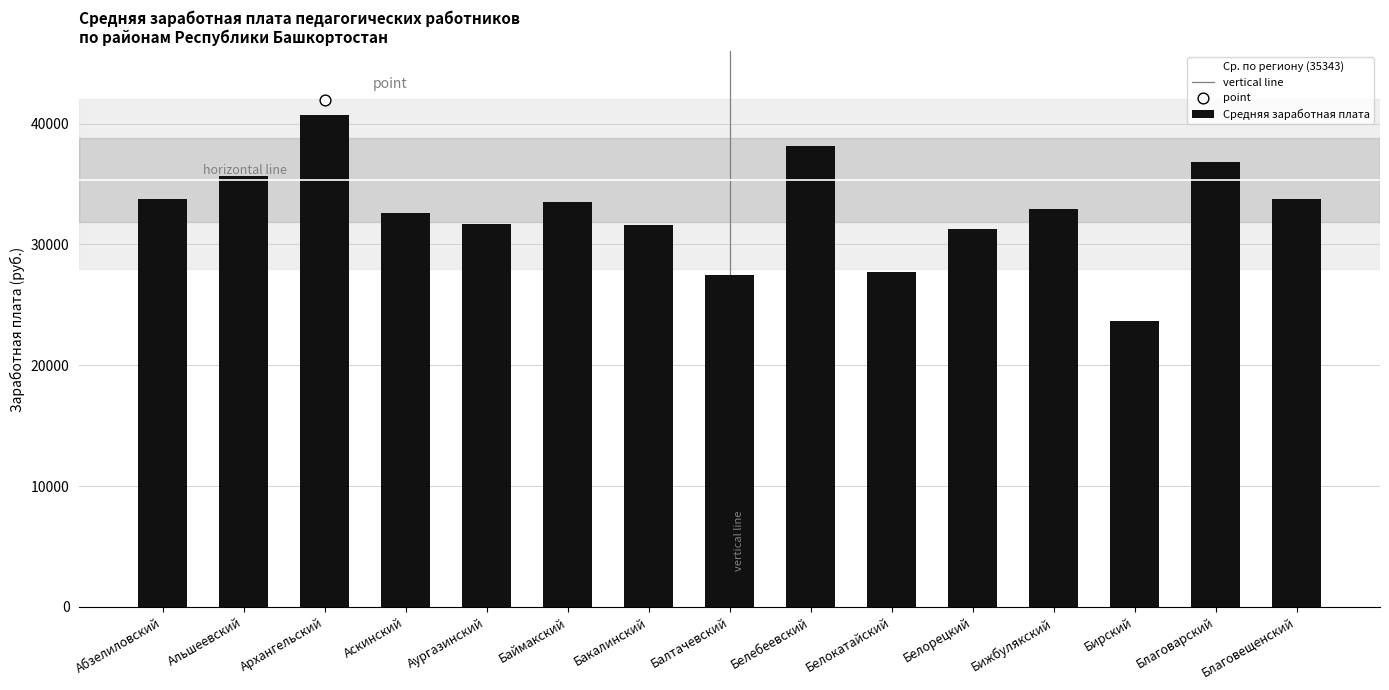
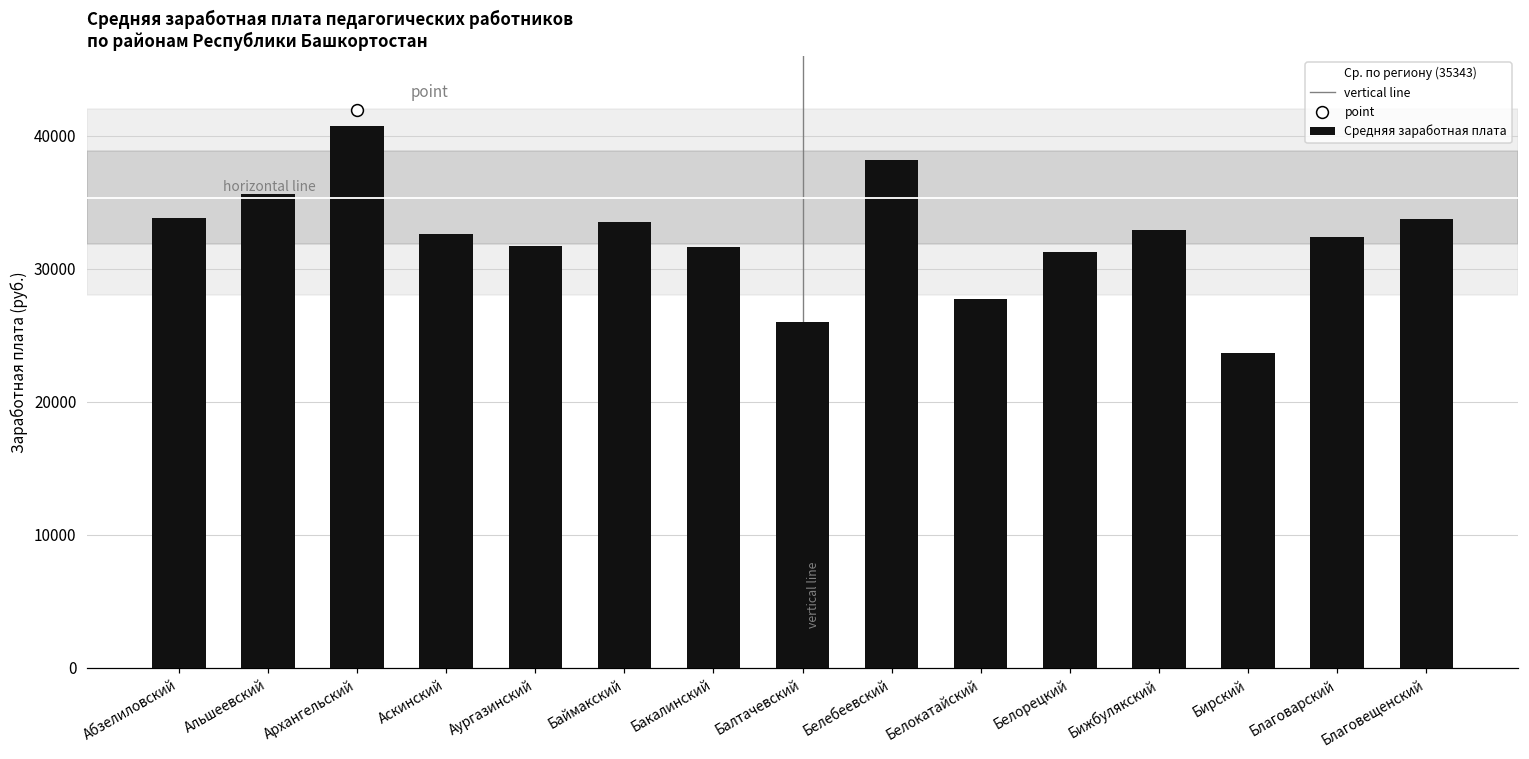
  {
    "Средняя заработная плата": {
      "Абзелиловский": 33800,
      "Альшеевский": 35600,
      "Архангельский": 40700,
      "Аскинский": 32600,
      "Аургазинский": 31700,
      "Баймакский": 33500,
      "Бакалинский": 31600,
-     "Балтачевский": 27500,
+     "Балтачевский": 26000,
      "Белебеевский": 38200,
      "Белокатайский": 27700,
      "Белорецкий": 31300,
      "Бижбулякский": 32900,
      "Бирский": 23600,
-     "Благоварский": 36800,
+     "Благоварский": 32400,
      "Благовещенский": 33800
    }
  }
